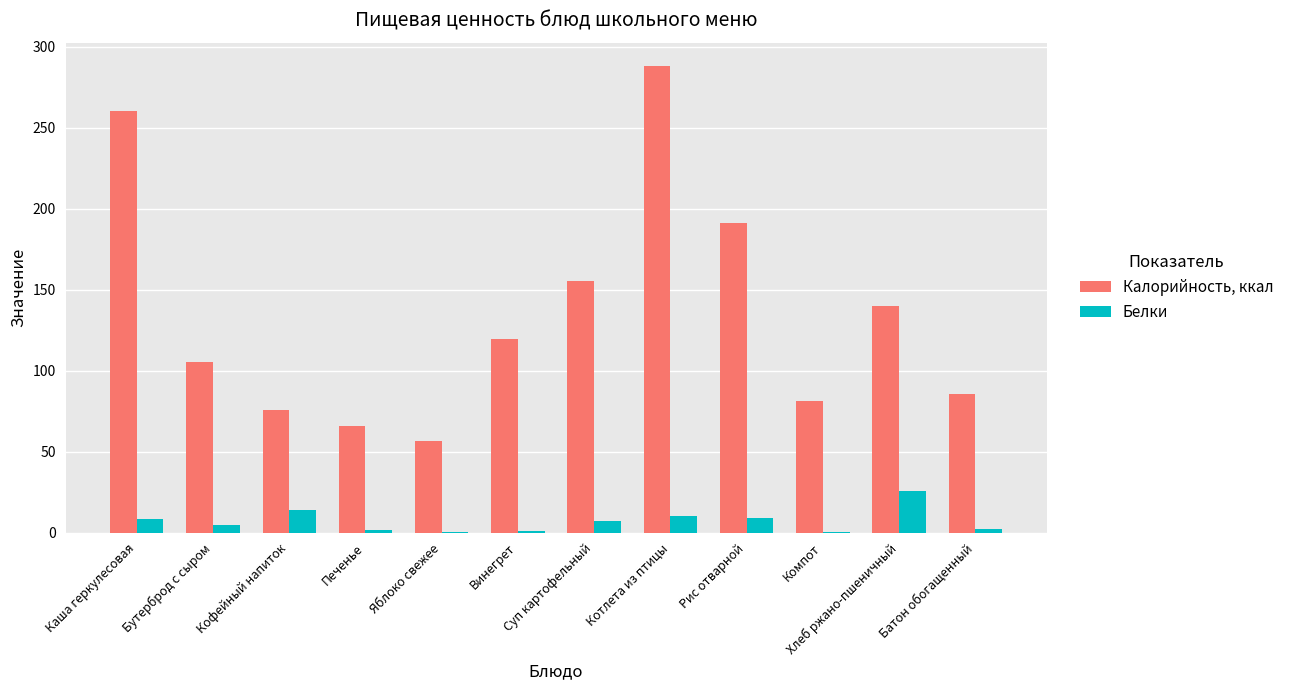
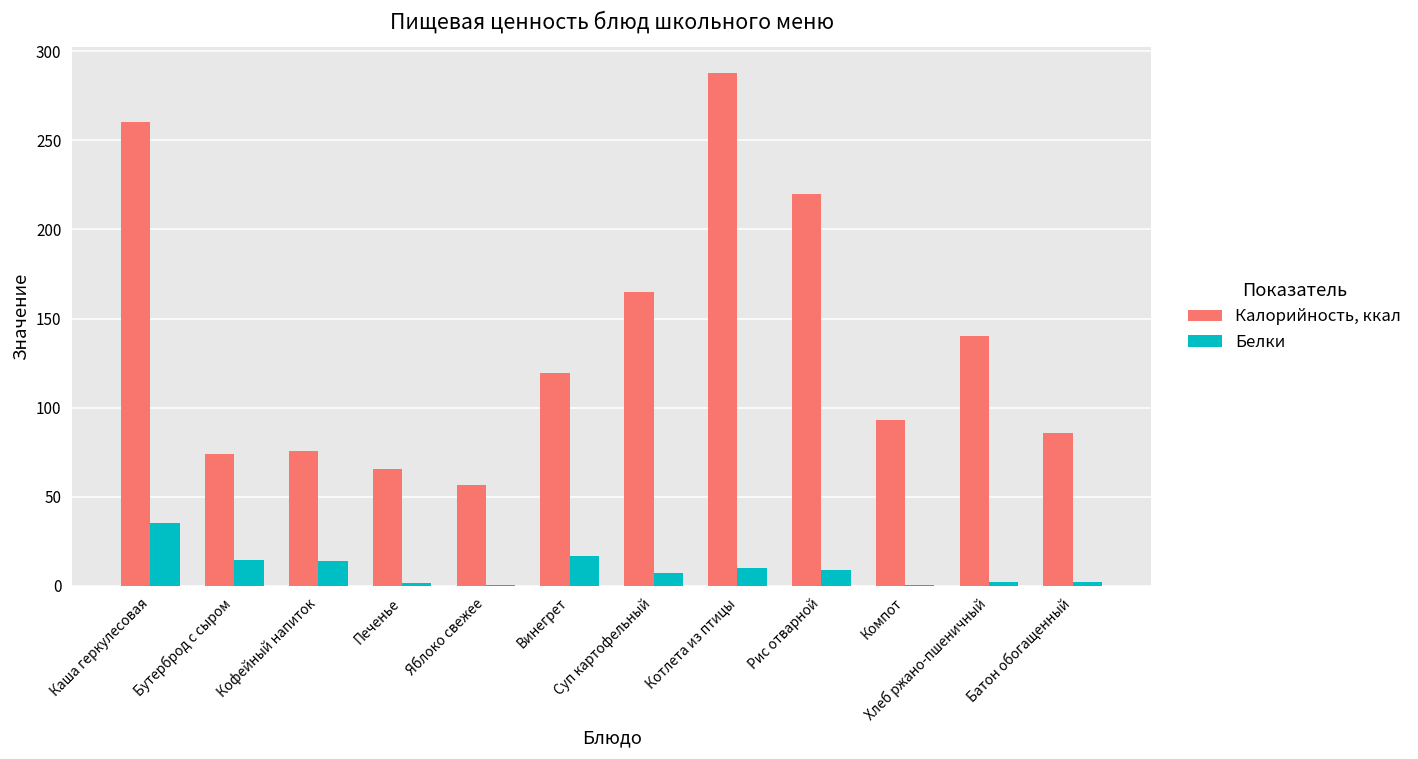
  {
    "Калорийность, ккал": {
      "Каша геркулесовая": 260,
-     "Бутерброд с сыром": 105,
+     "Бутерброд с сыром": 74,
      "Кофейный напиток": 76,
      "Печенье": 66,
      "Яблоко свежее": 56,
      "Винегрет": 119,
-     "Суп картофельный": 155,
+     "Суп картофельный": 165,
      "Котлета из птицы": 288,
-     "Рис отварной": 191,
-     "Компот": 81,
+     "Рис отварной": 220,
+     "Компот": 93,
      "Хлеб ржано-пшеничный": 140,
      "Батон обогащенный": 86
    },
    "Белки": {
-     "Каша геркулесовая": 8,
-     "Бутерброд с сыром": 5,
+     "Каша геркулесовая": 35,
+     "Бутерброд с сыром": 14,
      "Кофейный напиток": 14,
      "Печенье": 2,
-     "Винегрет": 1,
+     "Винегрет": 17,
      "Суп картофельный": 7,
      "Котлета из птицы": 10,
      "Рис отварной": 9,
-     "Хлеб ржано-пшеничный": 26,
+     "Хлеб ржано-пшеничный": 2,
      "Батон обогащенный": 2
    }
  }
